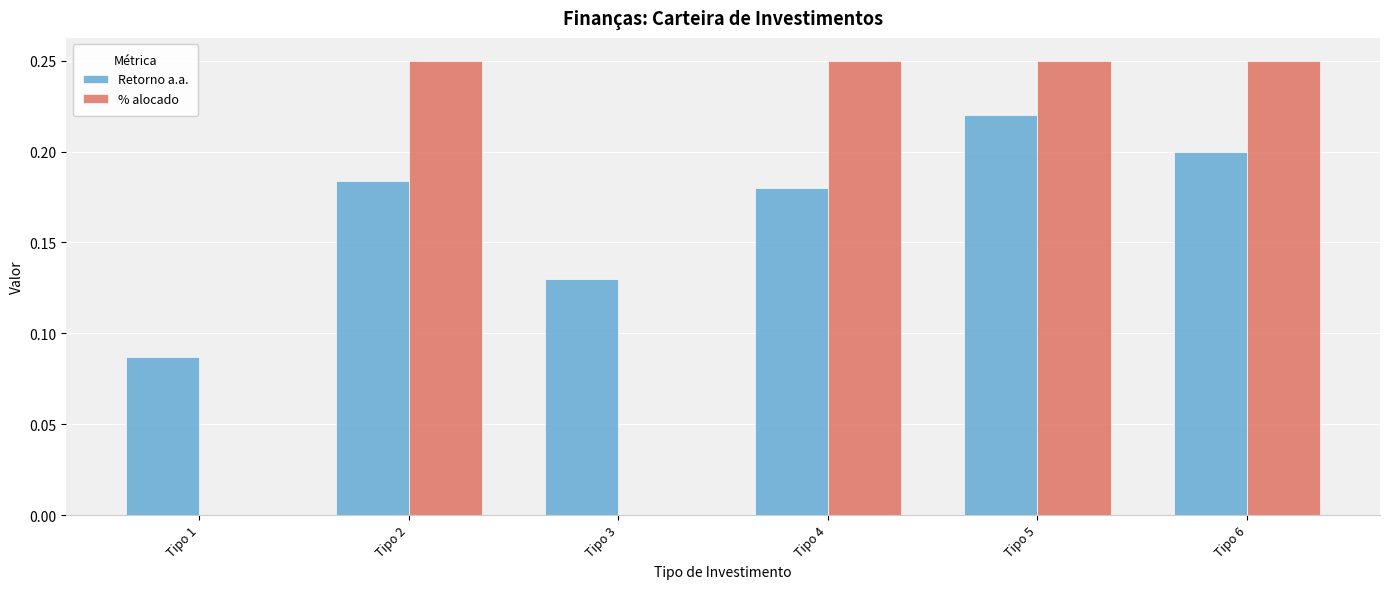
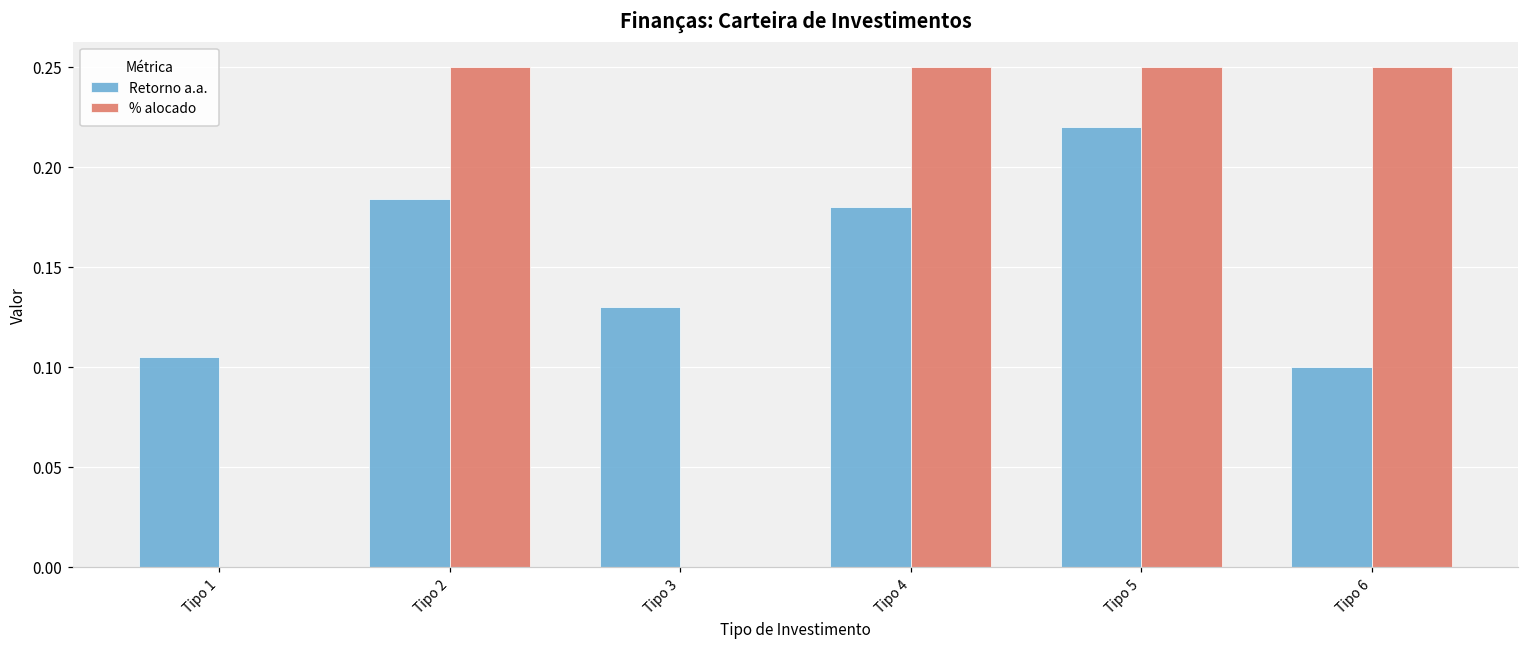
  {
    "Retorno a.a.": {
-     "Tipo 1": 0.087,
+     "Tipo 1": 0.105,
      "Tipo 2": 0.184,
      "Tipo 3": 0.130,
      "Tipo 4": 0.180,
      "Tipo 5": 0.220,
-     "Tipo 6": 0.2
+     "Tipo 6": 0.1
    },
    "% alocado": {
      "Tipo 1": 0.000,
      "Tipo 2": 0.250,
      "Tipo 3": 0.000,
      "Tipo 4": 0.250,
      "Tipo 5": 0.250,
      "Tipo 6": 0.250
    }
  }
